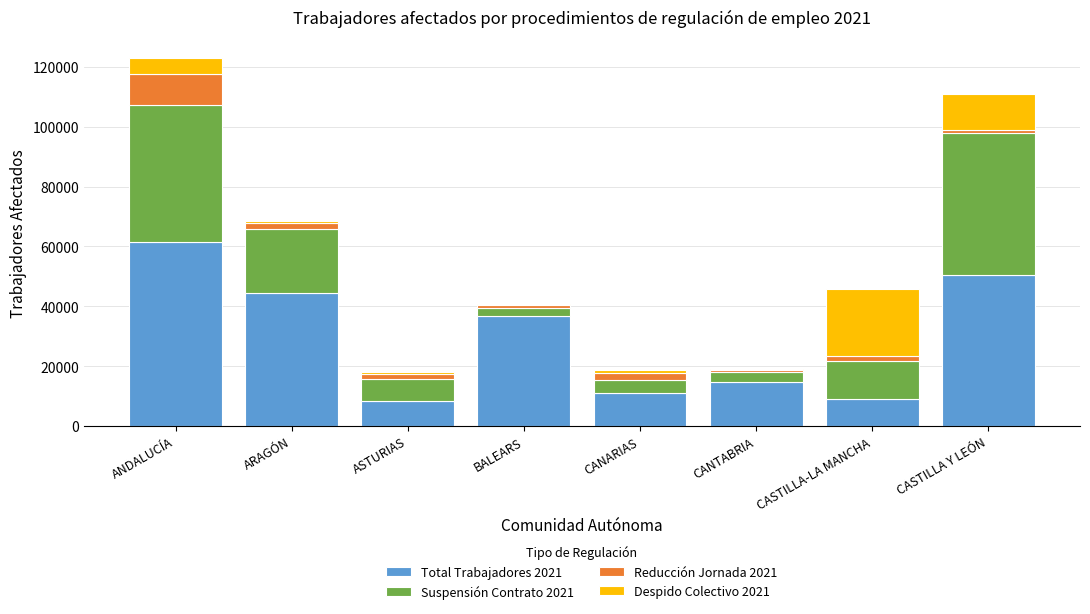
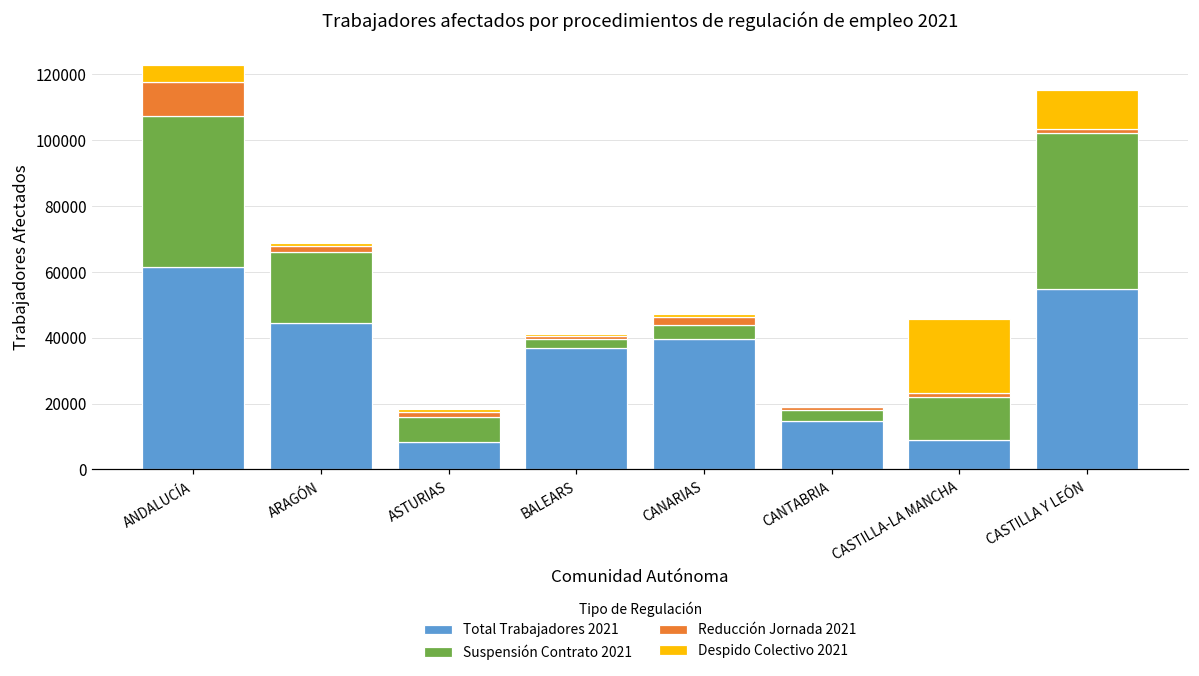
  {
    "Total Trabajadores 2021": {
      "ANDALUCÍA": 61000,
      "ARAGÓN": 44000,
      "ASTURIAS": 8000,
      "BALEARS": 37000,
-     "CANARIAS": 11000,
+     "CANARIAS": 40000,
      "CANTABRIA": 15000,
      "CASTILLA-LA MANCHA": 9000,
-     "CASTILLA Y LEÓN": 50000
+     "CASTILLA Y LEÓN": 55000
    },
    "Suspensión Contrato 2021": {
      "ANDALUCÍA": 46000,
      "ARAGÓN": 21000,
      "ASTURIAS": 8000,
      "BALEARS": 3000,
      "CANARIAS": 4000,
      "CANTABRIA": 3000,
      "CASTILLA-LA MANCHA": 13000,
      "CASTILLA Y LEÓN": 47000
    },
    "Reducción Jornada 2021": {
      "ANDALUCÍA": 10000,
      "ARAGÓN": 2000,
      "ASTURIAS": 1000,
      "BALEARS": 1000,
      "CANARIAS": 3000,
      "CASTILLA-LA MANCHA": 1000,
      "CASTILLA Y LEÓN": 1000
    },
    "Despido Colectivo 2021": {
      "ANDALUCÍA": 5000,
      "ARAGÓN": 1000,
      "ASTURIAS": 1000,
      "CASTILLA-LA MANCHA": 23000,
      "CASTILLA Y LEÓN": 12000
    }
  }
